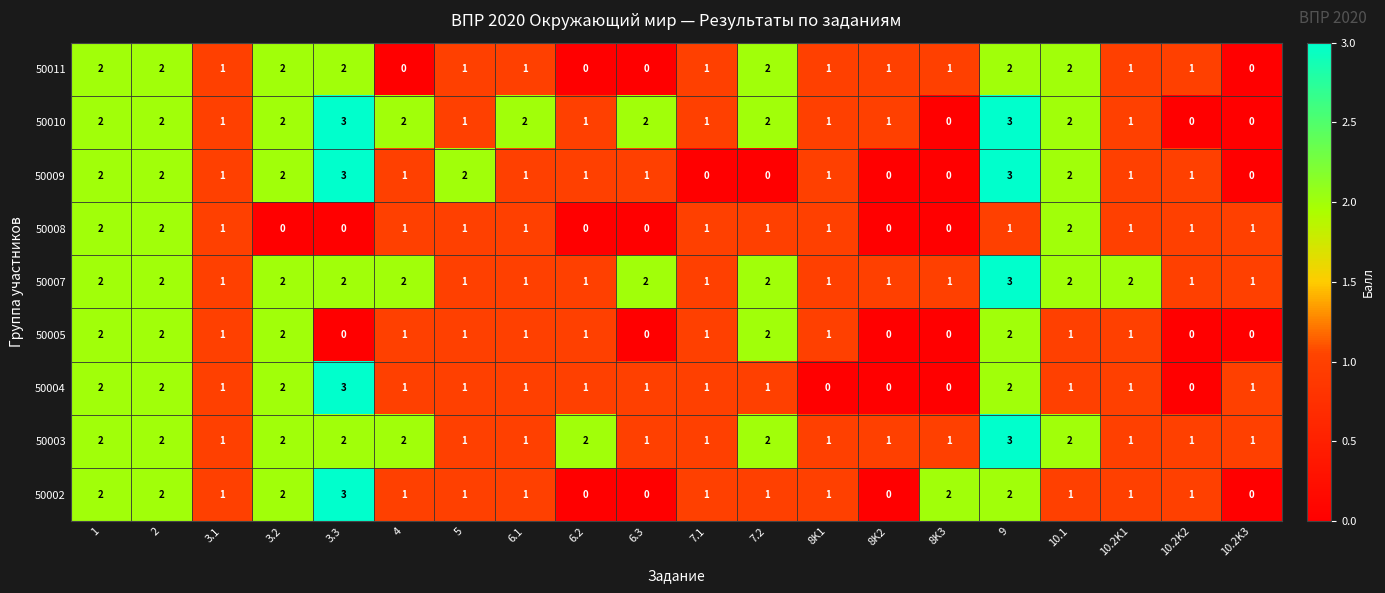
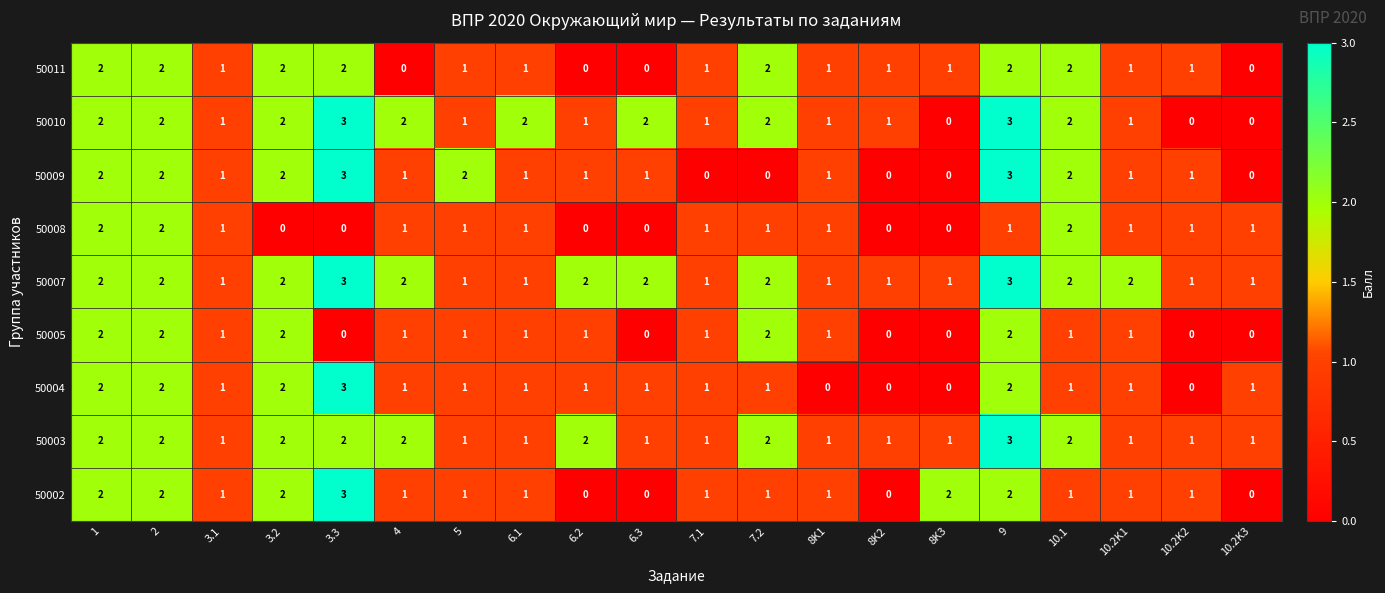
  {
    "50011": {
      "1": 2,
      "2": 2,
      "3.1": 1,
      "3.2": 2,
      "3.3": 2,
      "4": 0,
      "5": 1,
      "6.1": 1,
      "6.2": 0,
      "6.3": 0,
      "7.1": 1,
      "7.2": 2,
      "8K1": 1,
      "8K2": 1,
      "8K3": 1,
      "9": 2,
      "10.1": 2,
      "10.2K1": 1,
      "10.2K2": 1,
      "10.2K3": 0
    },
    "50010": {
      "1": 2,
      "2": 2,
      "3.1": 1,
      "3.2": 2,
      "3.3": 3,
      "4": 2,
      "5": 1,
      "6.1": 2,
      "6.2": 1,
      "6.3": 2,
      "7.1": 1,
      "7.2": 2,
      "8K1": 1,
      "8K2": 1,
      "8K3": 0,
      "9": 3,
      "10.1": 2,
      "10.2K1": 1,
      "10.2K2": 0,
      "10.2K3": 0
    },
    "50009": {
      "1": 2,
      "2": 2,
      "3.1": 1,
      "3.2": 2,
      "3.3": 3,
      "4": 1,
      "5": 2,
      "6.1": 1,
      "6.2": 1,
      "6.3": 1,
      "7.1": 0,
      "7.2": 0,
      "8K1": 1,
      "8K2": 0,
      "8K3": 0,
      "9": 3,
      "10.1": 2,
      "10.2K1": 1,
      "10.2K2": 1,
      "10.2K3": 0
    },
    "50008": {
      "1": 2,
      "2": 2,
      "3.1": 1,
      "3.2": 0,
      "3.3": 0,
      "4": 1,
      "5": 1,
      "6.1": 1,
      "6.2": 0,
      "6.3": 0,
      "7.1": 1,
      "7.2": 1,
      "8K1": 1,
      "8K2": 0,
      "8K3": 0,
      "9": 1,
      "10.1": 2,
      "10.2K1": 1,
      "10.2K2": 1,
      "10.2K3": 1
    },
    "50007": {
      "1": 2,
      "2": 2,
      "3.1": 1,
      "3.2": 2,
-     "3.3": 2,
+     "3.3": 3,
      "4": 2,
      "5": 1,
      "6.1": 1,
-     "6.2": 1,
+     "6.2": 2,
      "6.3": 2,
      "7.1": 1,
      "7.2": 2,
      "8K1": 1,
      "8K2": 1,
      "8K3": 1,
      "9": 3,
      "10.1": 2,
      "10.2K1": 2,
      "10.2K2": 1,
      "10.2K3": 1
    },
    "50005": {
      "1": 2,
      "2": 2,
      "3.1": 1,
      "3.2": 2,
      "3.3": 0,
      "4": 1,
      "5": 1,
      "6.1": 1,
      "6.2": 1,
      "6.3": 0,
      "7.1": 1,
      "7.2": 2,
      "8K1": 1,
      "8K2": 0,
      "8K3": 0,
      "9": 2,
      "10.1": 1,
      "10.2K1": 1,
      "10.2K2": 0,
      "10.2K3": 0
    },
    "50004": {
      "1": 2,
      "2": 2,
      "3.1": 1,
      "3.2": 2,
      "3.3": 3,
      "4": 1,
      "5": 1,
      "6.1": 1,
      "6.2": 1,
      "6.3": 1,
      "7.1": 1,
      "7.2": 1,
      "8K1": 0,
      "8K2": 0,
      "8K3": 0,
      "9": 2,
      "10.1": 1,
      "10.2K1": 1,
      "10.2K2": 0,
      "10.2K3": 1
    },
    "50003": {
      "1": 2,
      "2": 2,
      "3.1": 1,
      "3.2": 2,
      "3.3": 2,
      "4": 2,
      "5": 1,
      "6.1": 1,
      "6.2": 2,
      "6.3": 1,
      "7.1": 1,
      "7.2": 2,
      "8K1": 1,
      "8K2": 1,
      "8K3": 1,
      "9": 3,
      "10.1": 2,
      "10.2K1": 1,
      "10.2K2": 1,
      "10.2K3": 1
    },
    "50002": {
      "1": 2,
      "2": 2,
      "3.1": 1,
      "3.2": 2,
      "3.3": 3,
      "4": 1,
      "5": 1,
      "6.1": 1,
      "6.2": 0,
      "6.3": 0,
      "7.1": 1,
      "7.2": 1,
      "8K1": 1,
      "8K2": 0,
      "8K3": 2,
      "9": 2,
      "10.1": 1,
      "10.2K1": 1,
      "10.2K2": 1,
      "10.2K3": 0
    }
  }
